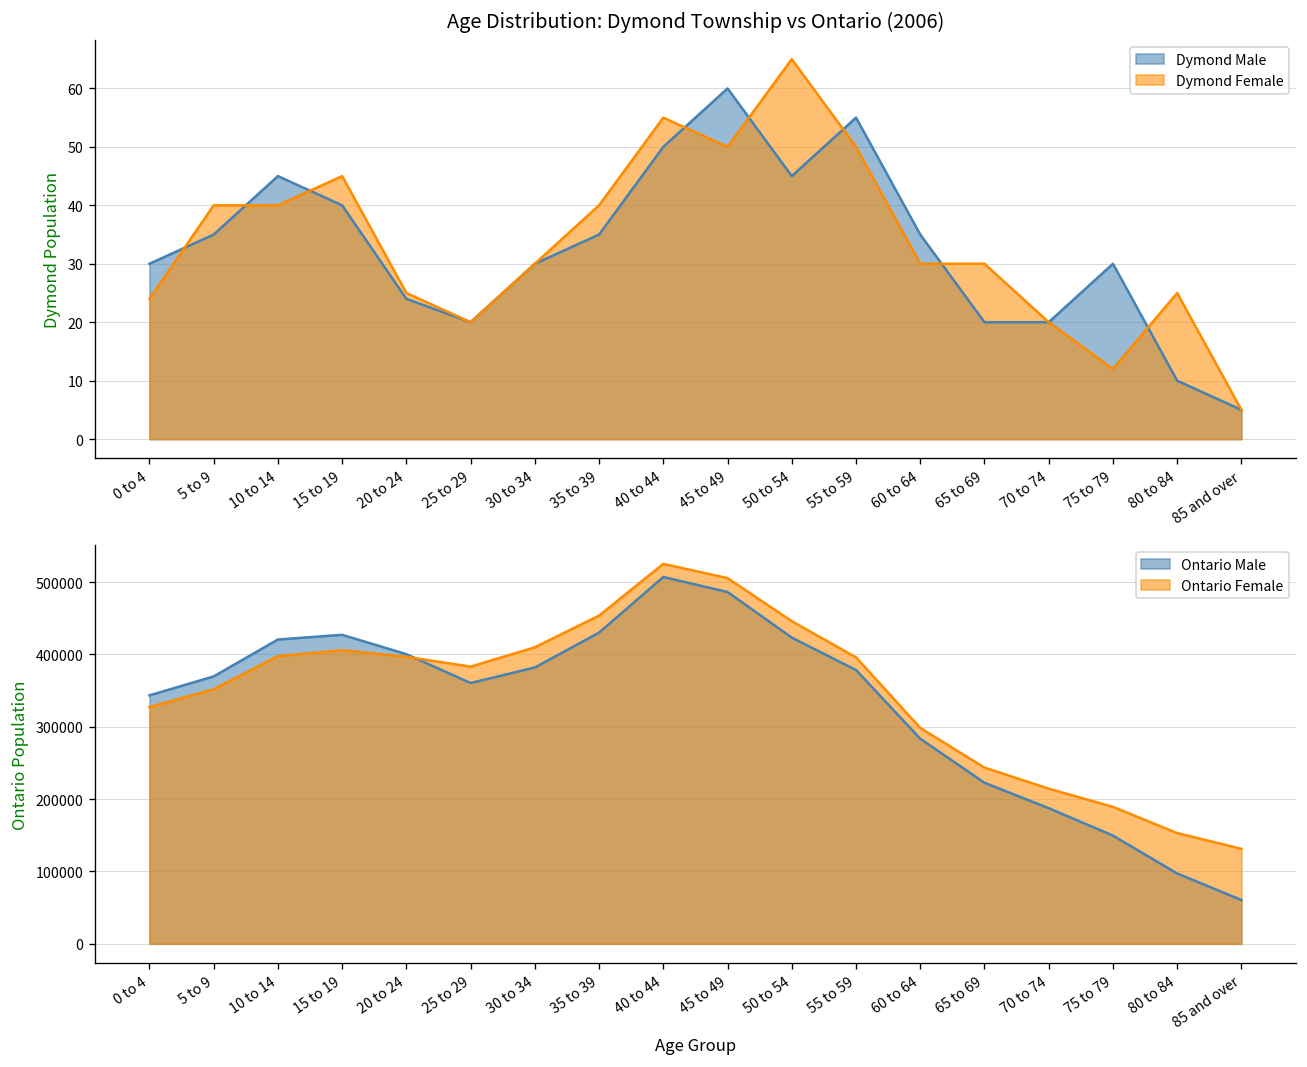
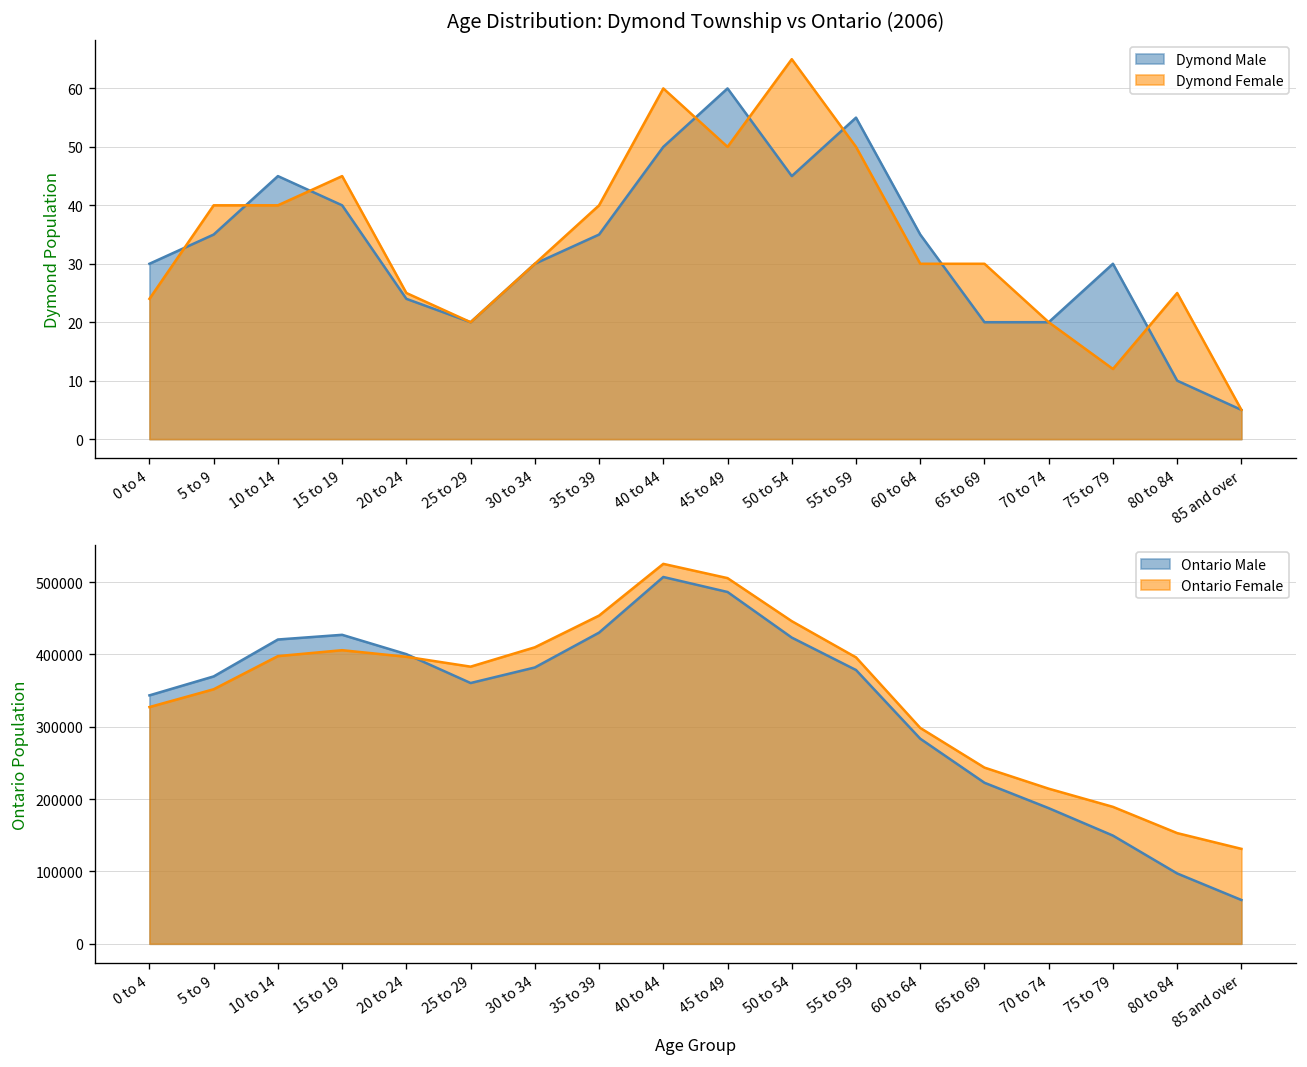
  {
    "Age Distribution: Dymond Township vs Ontario (2006)": {
      "Dymond Male": {
        "0 to 4": 30,
        "5 to 9": 35,
        "10 to 14": 45,
        "15 to 19": 40,
        "20 to 24": 24,
        "35 to 39": 35,
        "40 to 44": 50,
        "45 to 49": 60,
        "50 to 54": 45,
        "55 to 59": 55,
        "60 to 64": 35,
        "65 to 69": 20,
        "75 to 79": 30,
        "80 to 84": 10
      },
      "Dymond Female": {
        "0 to 4": 24,
        "5 to 9": 40,
        "10 to 14": 40,
        "15 to 19": 45,
        "20 to 24": 25,
        "35 to 39": 40,
-       "40 to 44": 55,
+       "40 to 44": 60,
        "45 to 49": 50,
        "50 to 54": 65,
        "55 to 59": 50,
        "60 to 64": 30,
        "65 to 69": 30,
        "75 to 79": 12,
        "80 to 84": 25
      }
    }
  }
